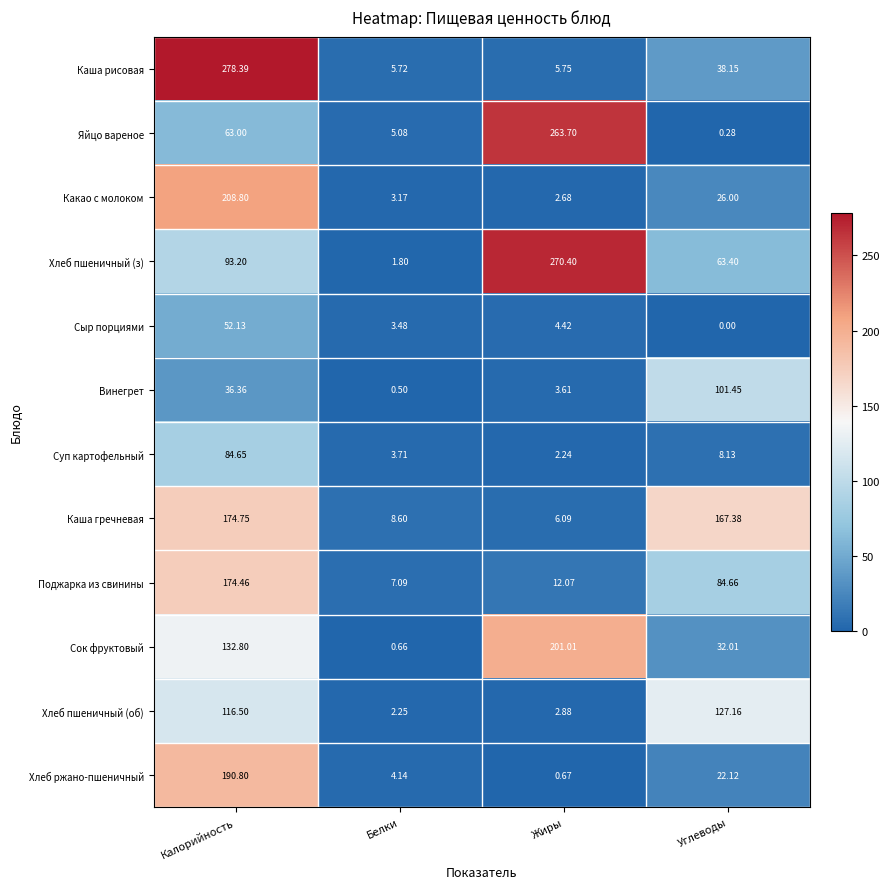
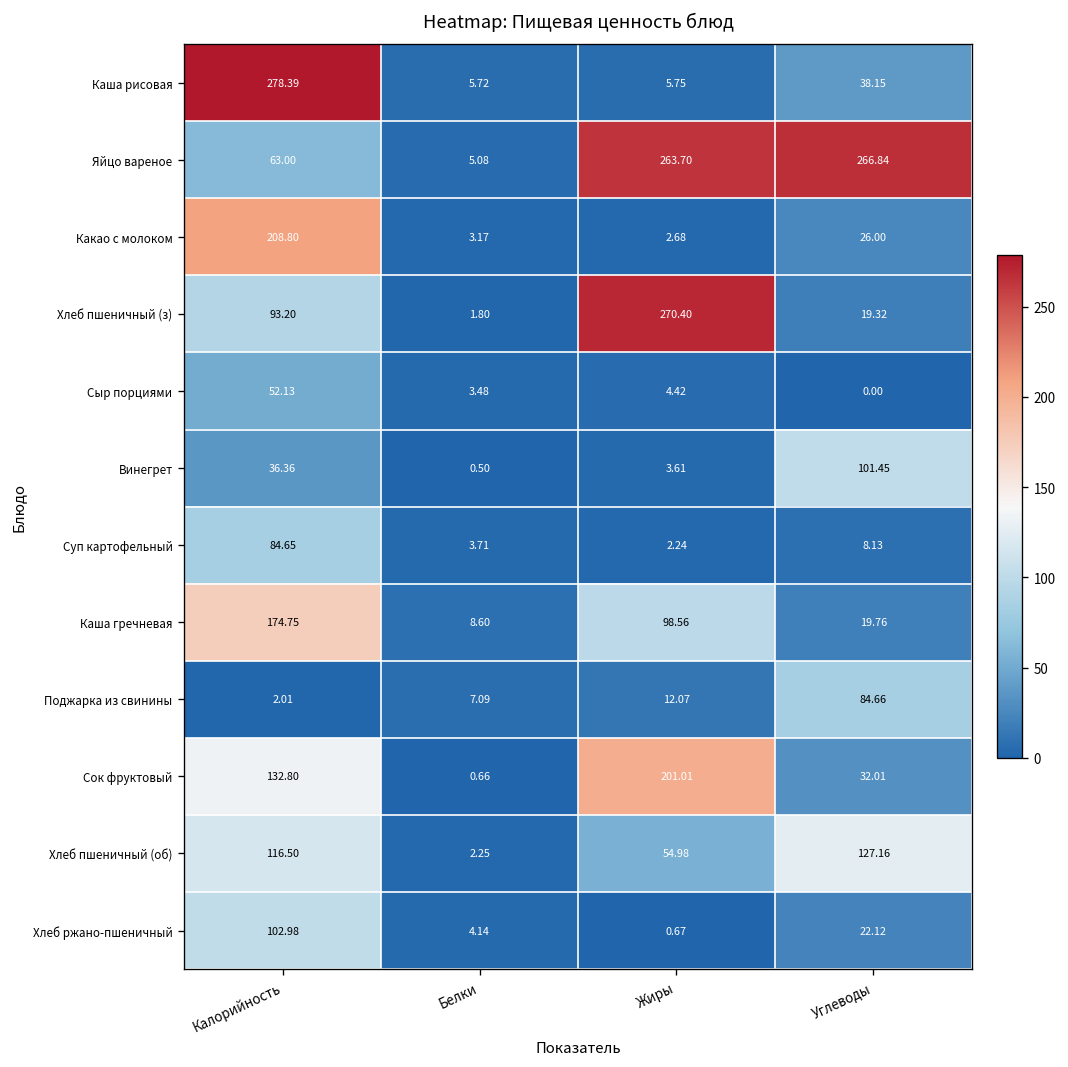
  {
    "Каша рисовая": {
      "Калорийность": 278.39,
      "Белки": 5.72,
      "Жиры": 5.75,
      "Углеводы": 38.15
    },
    "Яйцо вареное": {
      "Калорийность": 63.00,
      "Белки": 5.08,
      "Жиры": 263.70,
-     "Углеводы": 0.28
+     "Углеводы": 266.84
    },
    "Какао с молоком": {
      "Калорийность": 208.80,
      "Белки": 3.17,
      "Жиры": 2.68,
      "Углеводы": 26.00
    },
    "Хлеб пшеничный (з)": {
      "Калорийность": 93.20,
      "Белки": 1.80,
      "Жиры": 270.40,
-     "Углеводы": 63.40
+     "Углеводы": 19.32
    },
    "Сыр порциями": {
      "Калорийность": 52.13,
      "Белки": 3.48,
      "Жиры": 4.42,
      "Углеводы": 0.00
    },
    "Винегрет": {
      "Калорийность": 36.36,
      "Белки": 0.50,
      "Жиры": 3.61,
      "Углеводы": 101.45
    },
    "Суп картофельный": {
      "Калорийность": 84.65,
      "Белки": 3.71,
      "Жиры": 2.24,
      "Углеводы": 8.13
    },
    "Каша гречневая": {
      "Калорийность": 174.75,
      "Белки": 8.60,
-     "Жиры": 6.09,
-     "Углеводы": 167.38
+     "Жиры": 98.56,
+     "Углеводы": 19.76
    },
    "Поджарка из свинины": {
-     "Калорийность": 174.46,
+     "Калорийность": 2.01,
      "Белки": 7.09,
      "Жиры": 12.07,
      "Углеводы": 84.66
    },
    "Сок фруктовый": {
      "Калорийность": 132.80,
      "Белки": 0.66,
      "Жиры": 201.01,
      "Углеводы": 32.01
    },
    "Хлеб пшеничный (об)": {
      "Калорийность": 116.50,
      "Белки": 2.25,
-     "Жиры": 2.88,
+     "Жиры": 54.98,
      "Углеводы": 127.16
    },
    "Хлеб ржано-пшеничный": {
-     "Калорийность": 190.80,
+     "Калорийность": 102.98,
      "Белки": 4.14,
      "Жиры": 0.67,
      "Углеводы": 22.12
    }
  }
